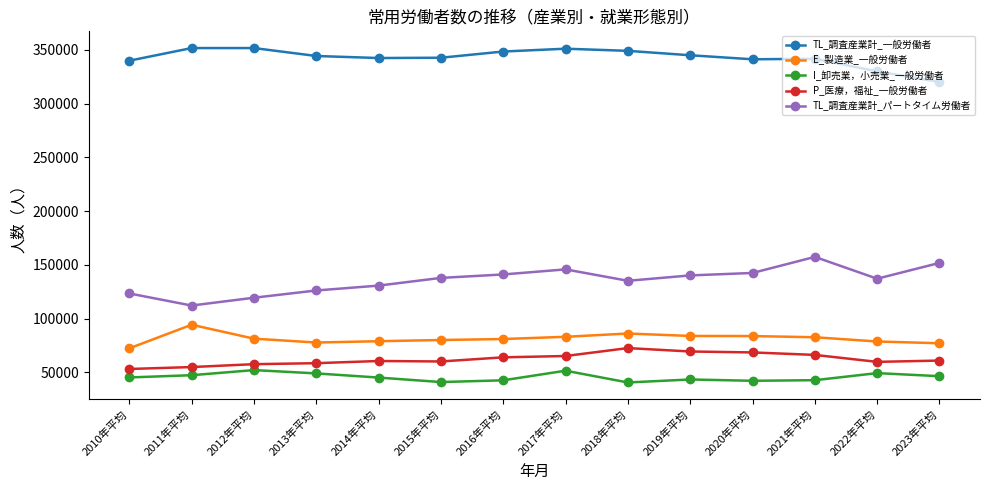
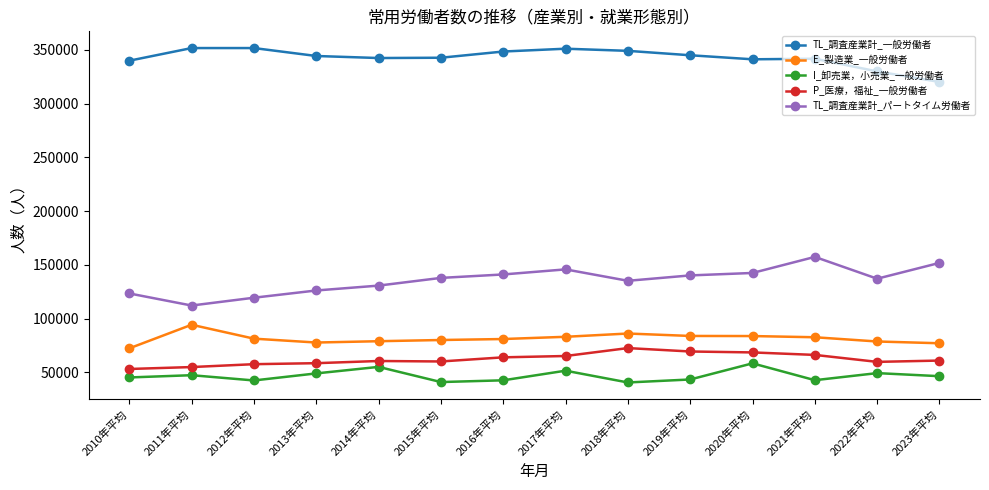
  {
    "TL_調査産業計_一般労働者": {
      "2010年平均": 340000,
      "2011年平均": 352000,
      "2012年平均": 352000,
      "2013年平均": 344000,
      "2014年平均": 342000,
      "2015年平均": 343000,
      "2016年平均": 348000,
      "2017年平均": 351000,
      "2018年平均": 349000,
      "2019年平均": 345000,
      "2020年平均": 341000
    },
    "E_製造業_一般労働者": {
      "2010年平均": 72000,
      "2011年平均": 94000,
      "2012年平均": 81000,
      "2013年平均": 78000,
      "2014年平均": 79000,
      "2015年平均": 80000,
      "2016年平均": 81000,
      "2017年平均": 83000,
      "2018年平均": 86000,
      "2019年平均": 84000,
      "2020年平均": 84000,
      "2021年平均": 83000,
      "2022年平均": 79000,
      "2023年平均": 77000
    },
    "I_卸売業，小売業_一般労働者": {
      "2010年平均": 45000,
      "2011年平均": 47000,
-     "2012年平均": 52000,
+     "2012年平均": 42000,
      "2013年平均": 49000,
-     "2014年平均": 45000,
+     "2014年平均": 55000,
      "2015年平均": 41000,
      "2016年平均": 42000,
      "2017年平均": 51000,
      "2018年平均": 40000,
      "2019年平均": 43000,
-     "2020年平均": 42000,
+     "2020年平均": 58000,
      "2021年平均": 43000,
      "2022年平均": 49000,
      "2023年平均": 46000
    },
    "P_医療，福祉_一般労働者": {
      "2010年平均": 53000,
      "2011年平均": 55000,
      "2012年平均": 57000,
      "2013年平均": 58000,
      "2014年平均": 60000,
      "2015年平均": 60000,
      "2016年平均": 64000,
      "2017年平均": 65000,
      "2018年平均": 72000,
      "2019年平均": 69000,
      "2020年平均": 68000,
      "2021年平均": 66000,
      "2022年平均": 60000,
      "2023年平均": 61000
    },
    "TL_調査産業計_パートタイム労働者": {
      "2010年平均": 123000,
      "2011年平均": 112000,
      "2012年平均": 119000,
      "2013年平均": 126000,
      "2014年平均": 131000,
      "2015年平均": 138000,
      "2016年平均": 141000,
      "2017年平均": 146000,
      "2018年平均": 135000,
      "2019年平均": 140000,
      "2020年平均": 142000,
      "2021年平均": 157000,
      "2022年平均": 137000,
      "2023年平均": 152000
    }
  }
